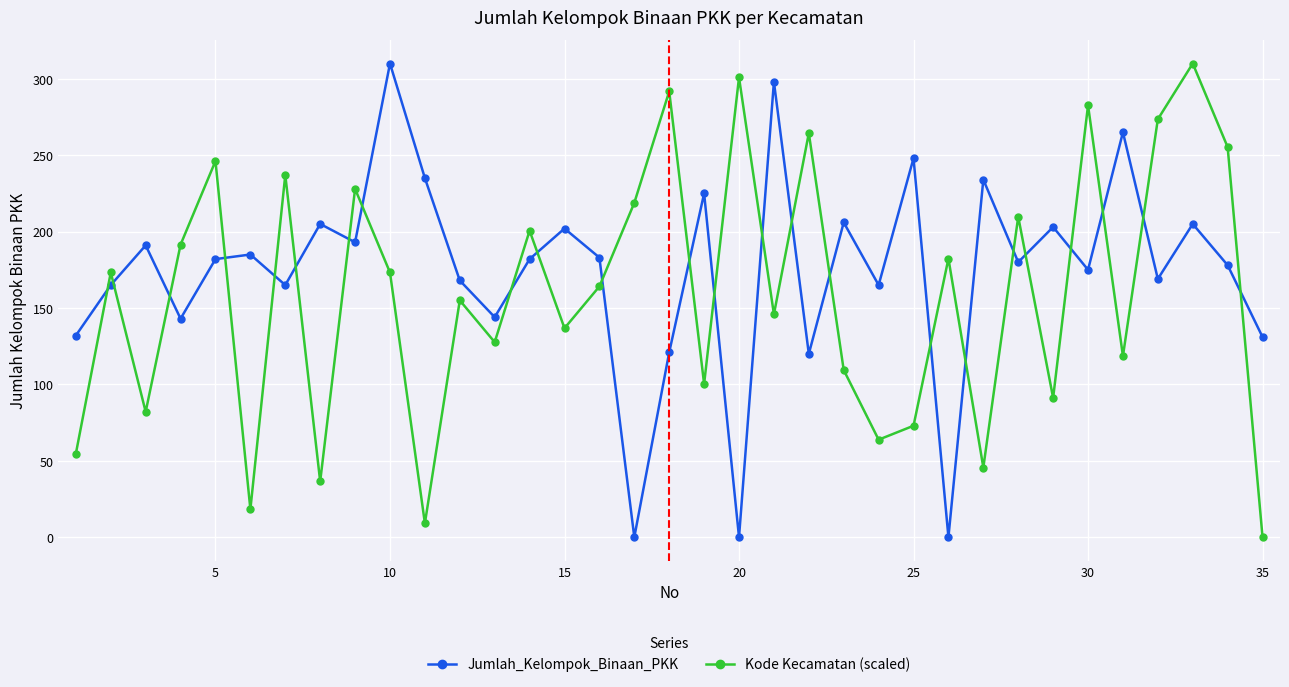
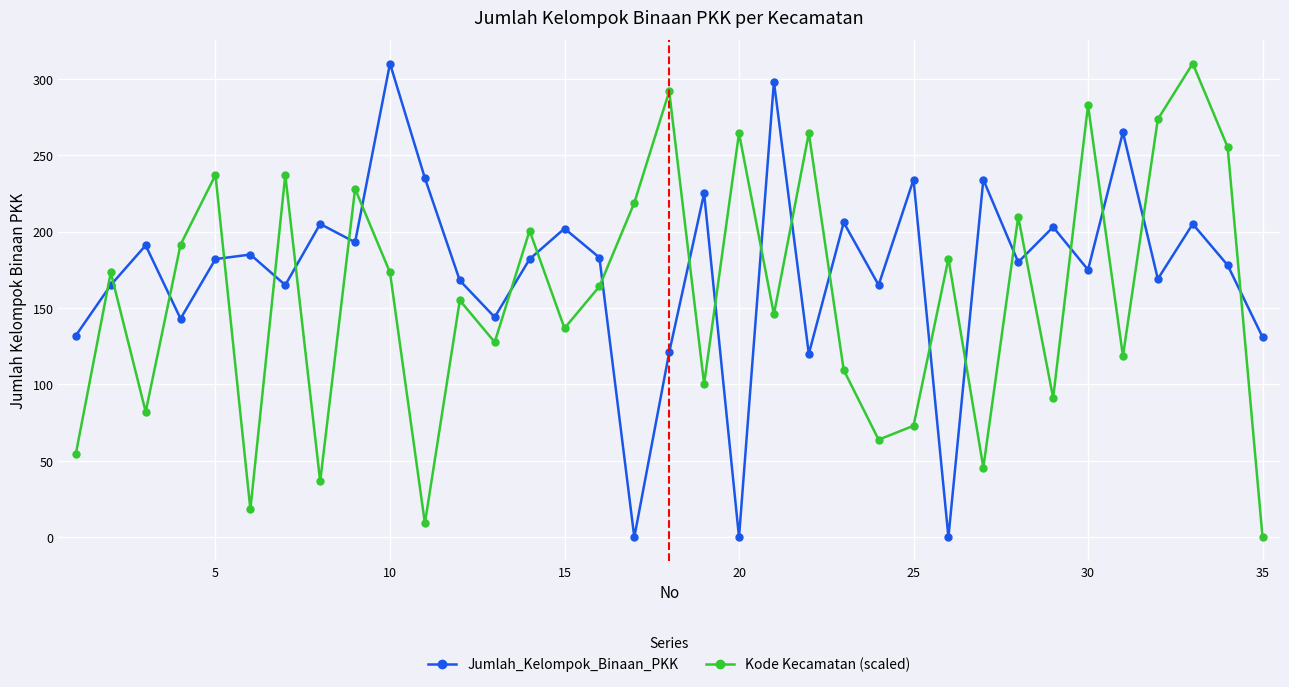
  {
    "Jumlah_Kelompok_Binaan_PKK": {
      "5": 182,
      "10": 310,
      "15": 202,
      "20": 0,
-     "25": 248,
+     "25": 234,
      "30": 175,
      "35": 131
    },
    "Kode Kecamatan (scaled)": {
-     "5": 246,
+     "5": 237,
      "10": 173,
      "15": 137,
-     "20": 301,
+     "20": 264,
      "25": 73,
      "30": 283,
      "35": 0
    }
  }
